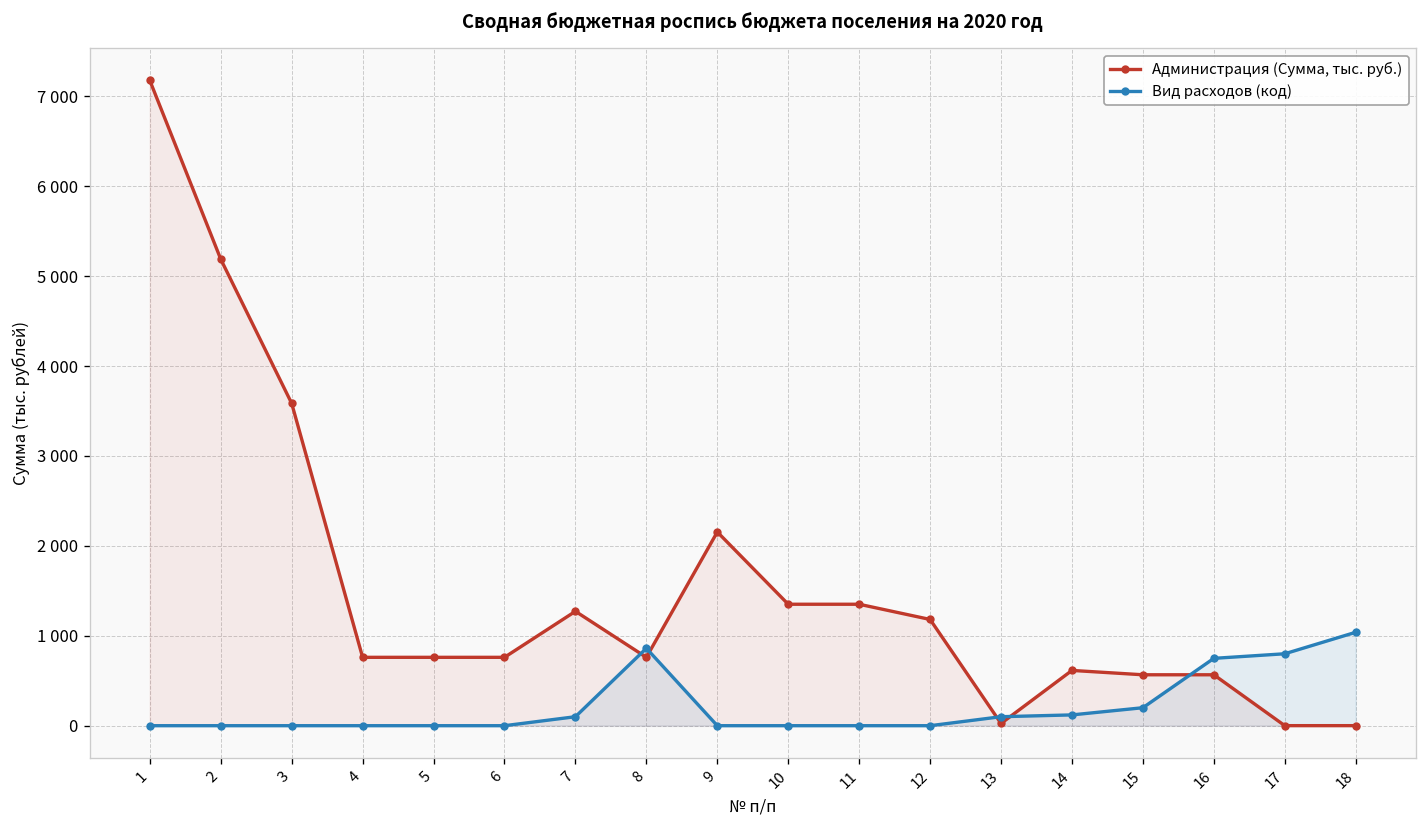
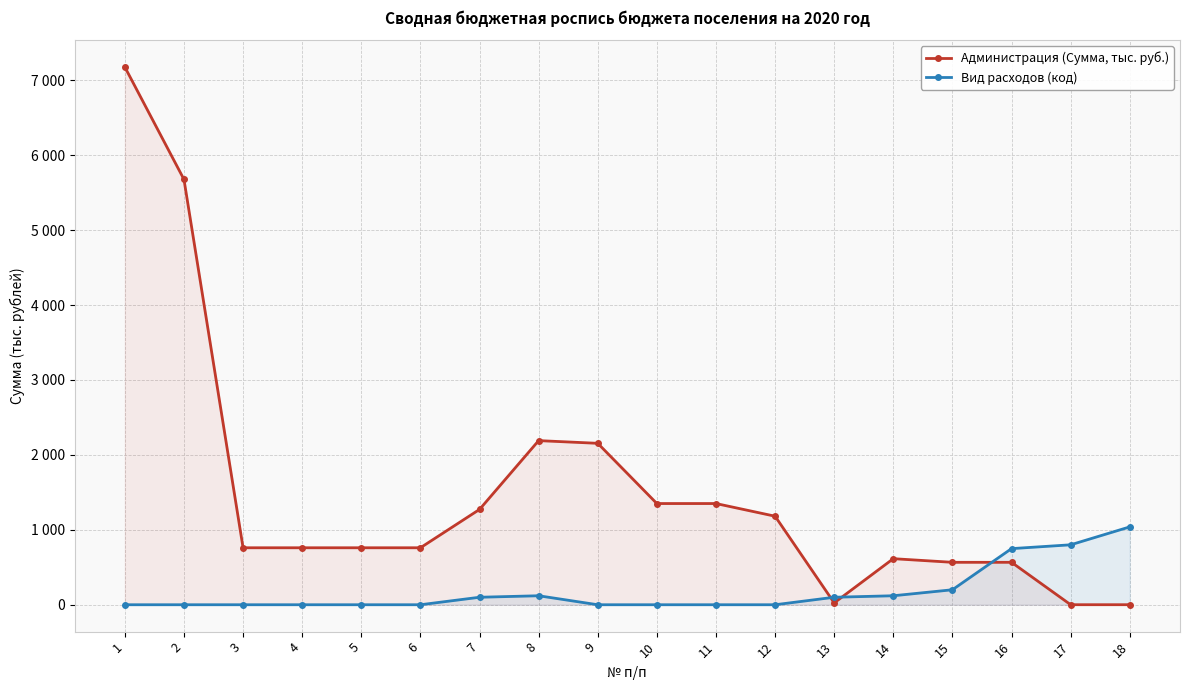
  {
    "Администрация (Сумма, тыс. руб.)": {
      "1": 7200,
-     "2": 5200,
-     "3": 3600,
+     "2": 5700,
+     "3": 800,
      "4": 800,
      "5": 800,
      "6": 800,
      "7": 1300,
-     "8": 800,
+     "8": 2200,
      "9": 2200,
      "10": 1400,
      "11": 1400,
      "12": 1200,
      "13": 0,
      "14": 600,
      "15": 600,
      "16": 600,
      "17": 0,
      "18": 0
    },
    "Вид расходов (код)": {
      "1": 0,
      "2": 0,
      "3": 0,
      "4": 0,
      "5": 0,
      "6": 0,
      "7": 100,
-     "8": 900,
+     "8": 100,
      "9": 0,
      "10": 0,
      "11": 0,
      "12": 0,
      "13": 100,
      "14": 100,
      "15": 200,
      "16": 700,
      "17": 800,
      "18": 1000
    }
  }
